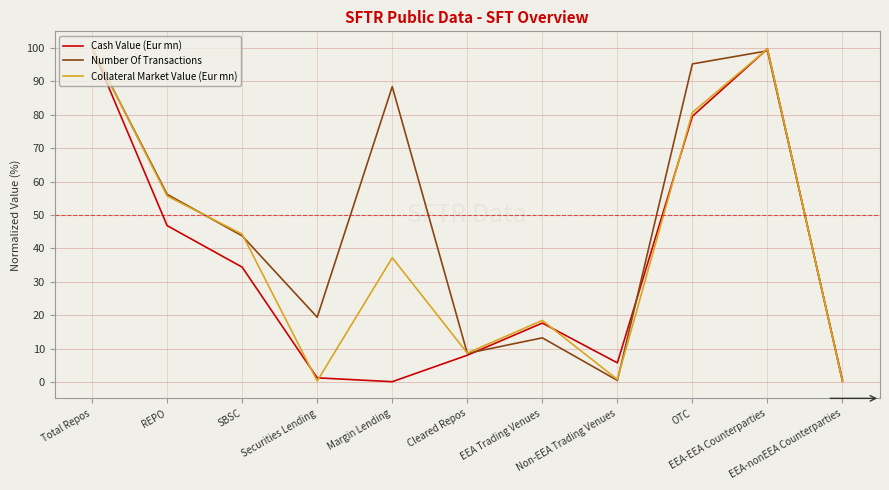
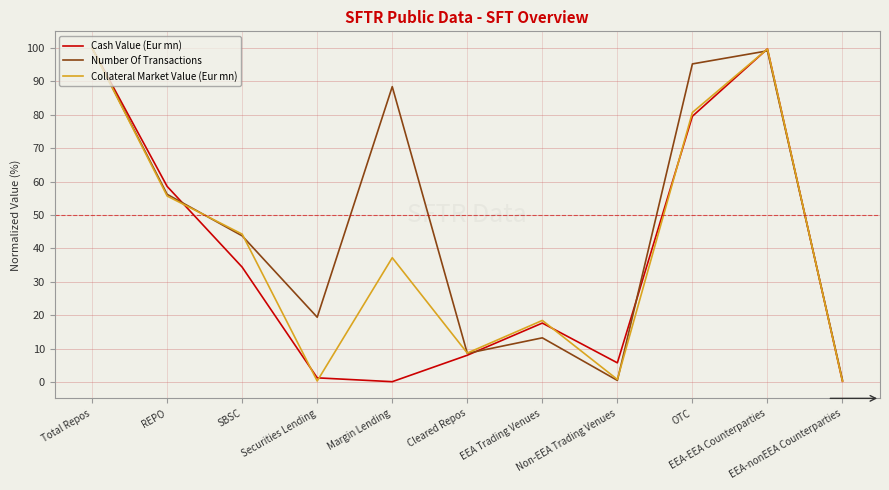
  {
    "Cash Value (Eur mn)": {
-     "REPO": 47,
+     "REPO": 59,
      "SBSC": 34,
      "Securities Lending": 1,
      "Margin Lending": 0,
      "EEA Trading Venues": 18,
      "Non-EEA Trading Venues": 6,
      "OTC": 80
    },
    "Number Of Transactions": {
      "Securities Lending": 19,
      "Margin Lending": 88,
      "EEA Trading Venues": 13,
      "OTC": 95
    },
    "Collateral Market Value (Eur mn)": {
      "Securities Lending": 0,
      "Margin Lending": 37,
      "EEA Trading Venues": 18,
      "OTC": 81
    }
  }
